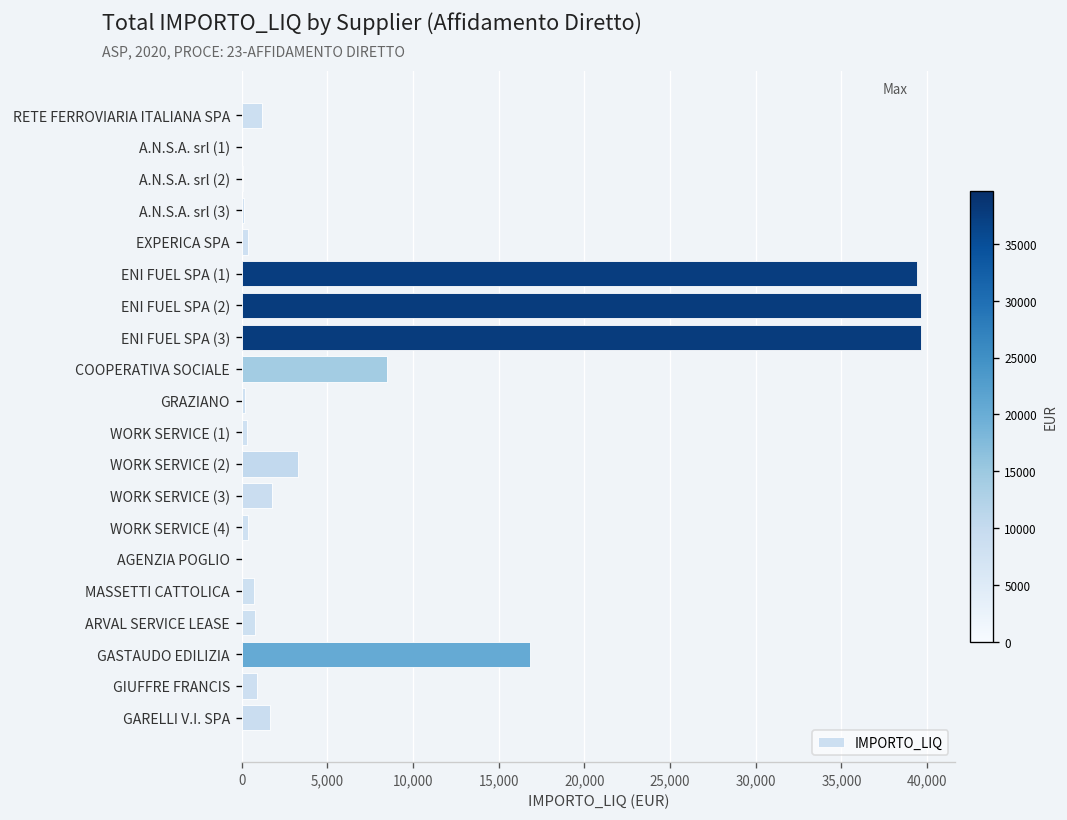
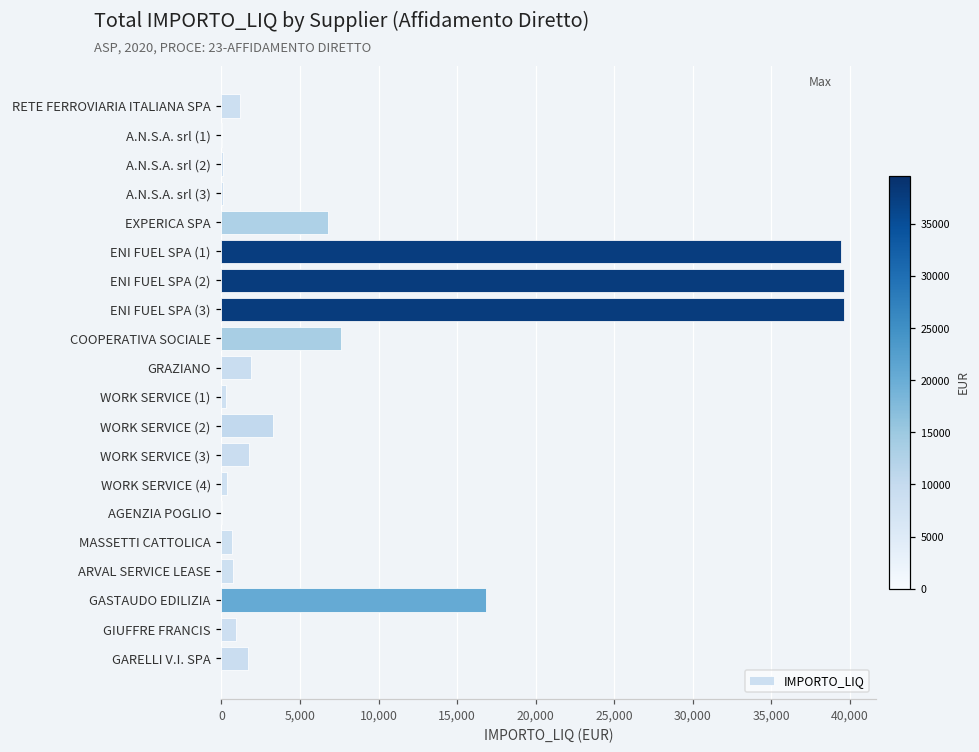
  {
    "RETE FERROVIARIA ITALIANA SPA": "1,200",
-   "EXPERICA SPA": "400",
+   "EXPERICA SPA": "6,800",
    "ENI FUEL SPA (1)": "39,400",
    "ENI FUEL SPA (2)": "39,600",
    "ENI FUEL SPA (3)": "39,600",
-   "COOPERATIVA SOCIALE": "8,500",
-   "GRAZIANO": "200",
+   "COOPERATIVA SOCIALE": "7,600",
+   "GRAZIANO": "1,900",
    "WORK SERVICE (1)": "300",
    "WORK SERVICE (2)": "3,300",
    "WORK SERVICE (3)": "1,700",
    "WORK SERVICE (4)": "400",
    "MASSETTI CATTOLICA": "700",
    "ARVAL SERVICE LEASE": "800",
    "GASTAUDO EDILIZIA": "16,800",
    "GIUFFRE FRANCIS": "900",
    "GARELLI V.I. SPA": "1,700"
  }
